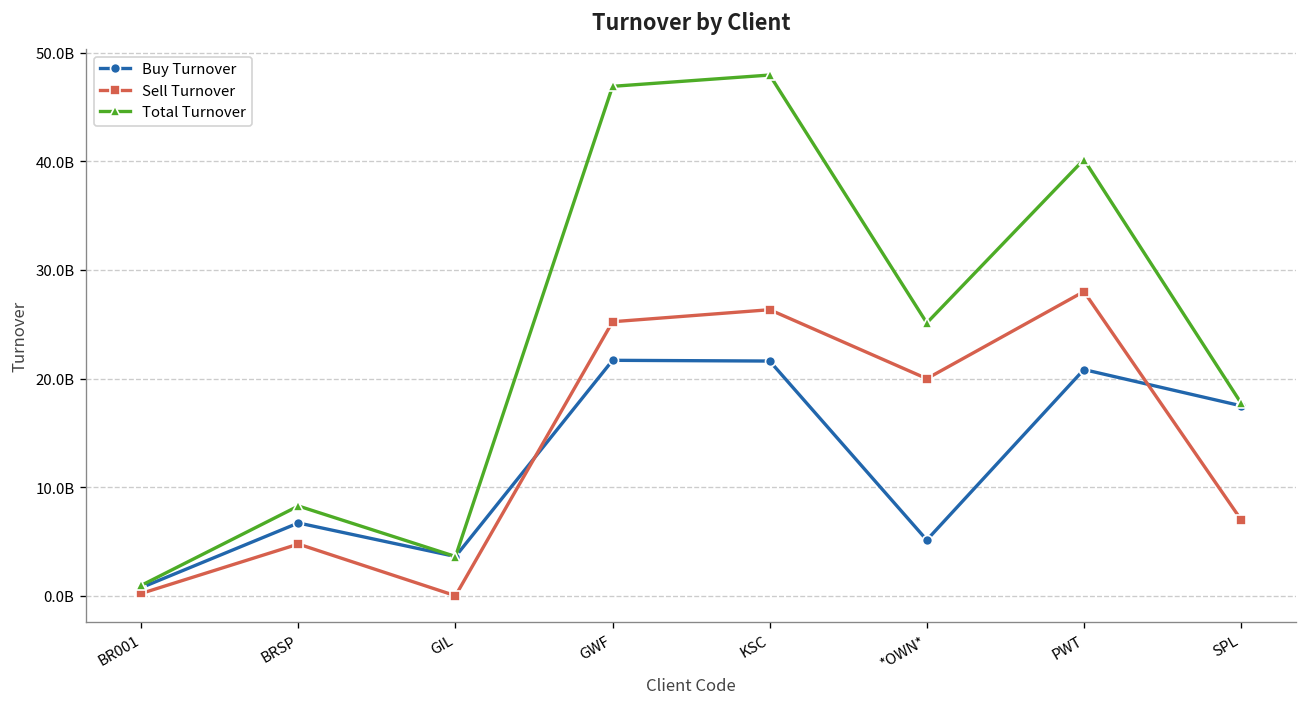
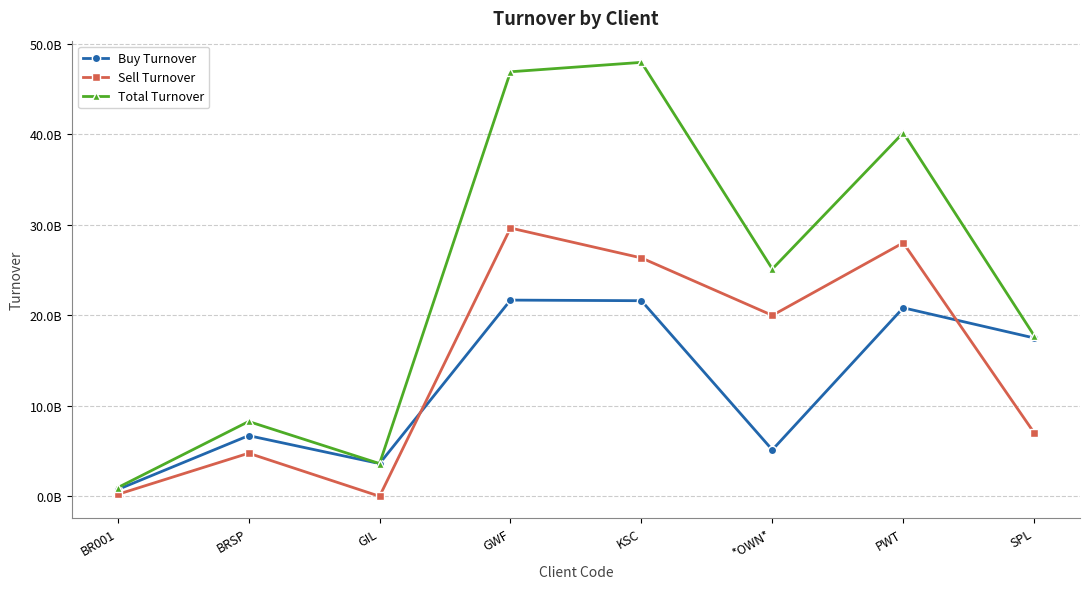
  {
    "Buy Turnover": {
      "BRSP": 7000000000,
      "GWF": 22000000000,
      "KSC": 22000000000,
      "*OWN*": 5000000000,
      "PWT": 21000000000
    },
    "Sell Turnover": {
      "BR001": 0,
      "BRSP": 5000000000,
      "GIL": 0,
-     "GWF": 25000000000,
+     "GWF": 30000000000,
      "KSC": 26000000000,
      "*OWN*": 20000000000,
      "PWT": 28000000000,
      "SPL": 7000000000
    },
    "Total Turnover": {
      "BRSP": 8000000000,
      "GWF": 47000000000,
      "KSC": 48000000000,
      "*OWN*": 25000000000,
      "PWT": 40000000000
    }
  }
